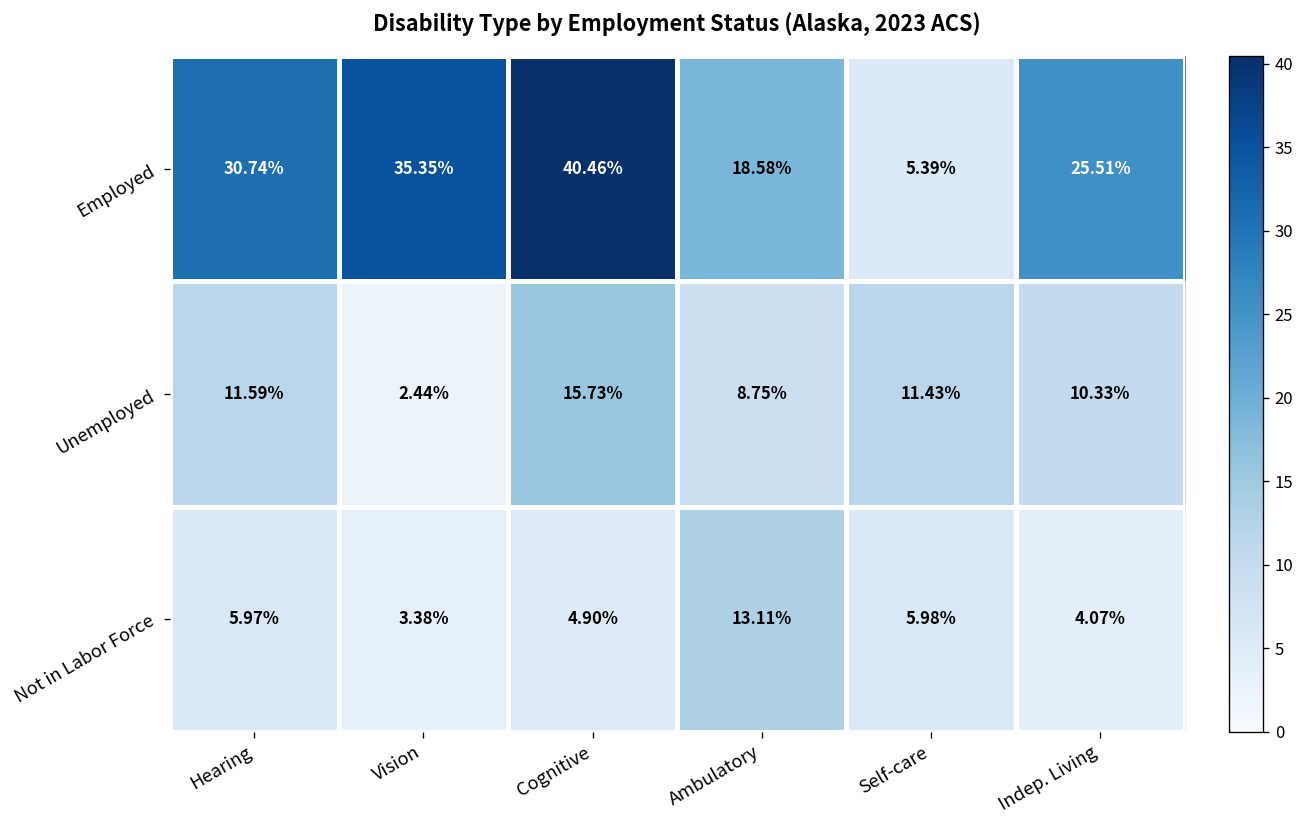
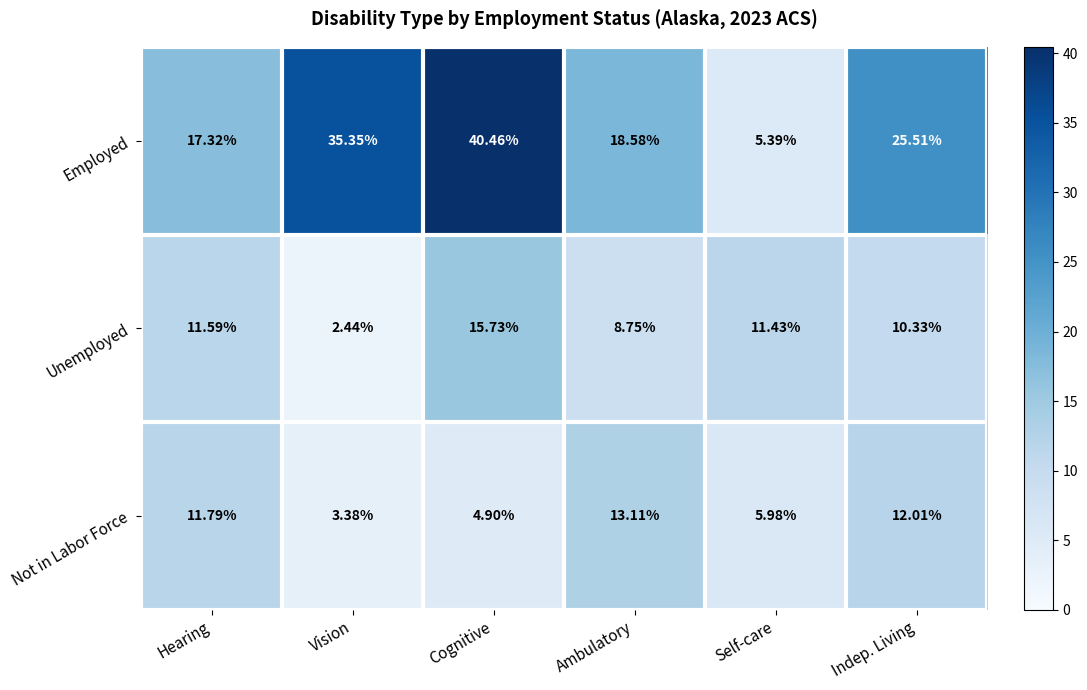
  {
    "Employed": {
-     "Hearing": "30.74%",
+     "Hearing": "17.32%",
      "Vision": "35.35%",
      "Cognitive": "40.46%",
      "Ambulatory": "18.58%",
      "Self-care": "5.39%",
      "Indep. Living": "25.51%"
    },
    "Unemployed": {
      "Hearing": "11.59%",
      "Vision": "2.44%",
      "Cognitive": "15.73%",
      "Ambulatory": "8.75%",
      "Self-care": "11.43%",
      "Indep. Living": "10.33%"
    },
    "Not in Labor Force": {
-     "Hearing": "5.97%",
+     "Hearing": "11.79%",
      "Vision": "3.38%",
      "Cognitive": "4.90%",
      "Ambulatory": "13.11%",
      "Self-care": "5.98%",
-     "Indep. Living": "4.07%"
+     "Indep. Living": "12.01%"
    }
  }
